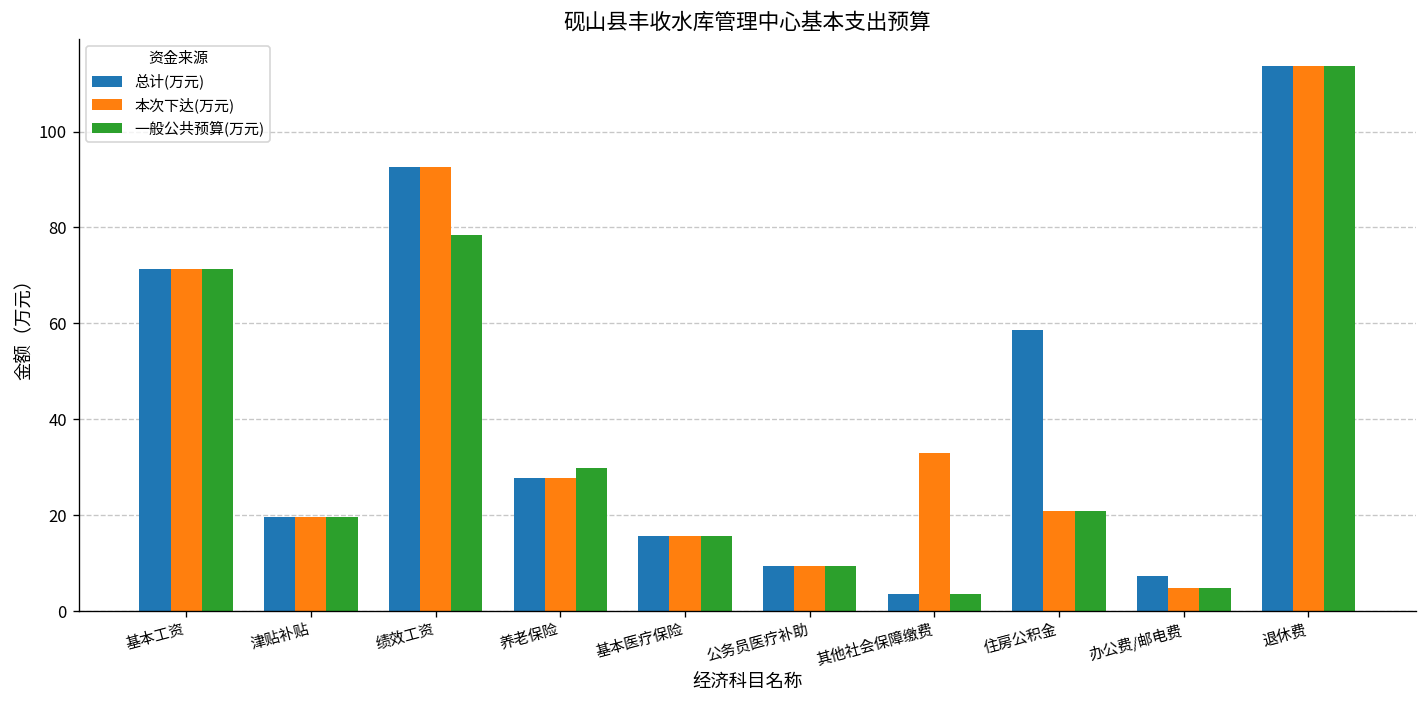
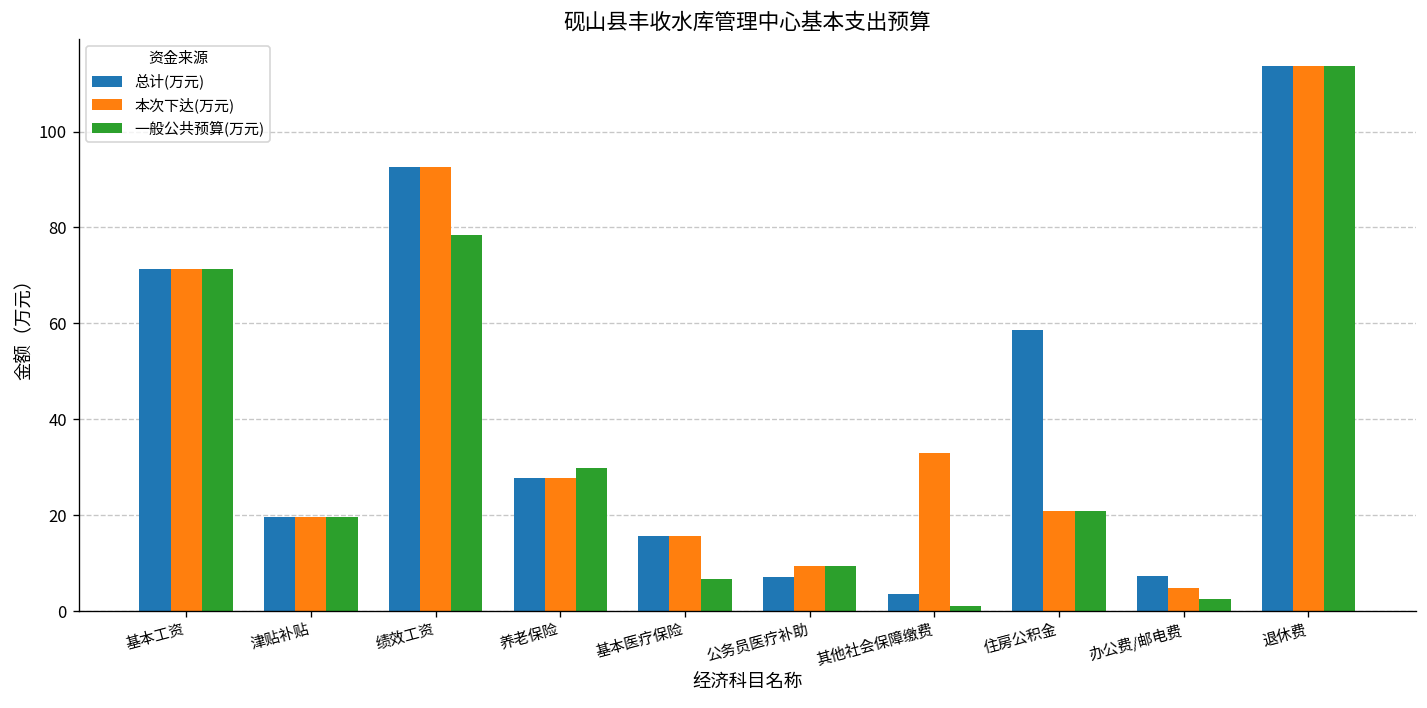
  {
    "总计(万元)": {
      "基本工资": 71,
      "津贴补贴": 20,
      "绩效工资": 93,
      "养老保险": 28,
      "基本医疗保险": 16,
-     "公务员医疗补助": 9,
+     "公务员医疗补助": 7,
      "其他社会保障缴费": 3,
      "住房公积金": 59,
      "办公费/邮电费": 7,
      "退休费": 114
    },
    "本次下达(万元)": {
      "基本工资": 71,
      "津贴补贴": 20,
      "绩效工资": 93,
      "养老保险": 28,
      "基本医疗保险": 16,
      "公务员医疗补助": 9,
      "其他社会保障缴费": 33,
      "住房公积金": 21,
      "办公费/邮电费": 5,
      "退休费": 114
    },
    "一般公共预算(万元)": {
      "基本工资": 71,
      "津贴补贴": 20,
      "绩效工资": 78,
      "养老保险": 30,
-     "基本医疗保险": 16,
+     "基本医疗保险": 7,
      "公务员医疗补助": 9,
-     "其他社会保障缴费": 3,
+     "其他社会保障缴费": 1,
      "住房公积金": 21,
-     "办公费/邮电费": 5,
+     "办公费/邮电费": 3,
      "退休费": 114
    }
  }
